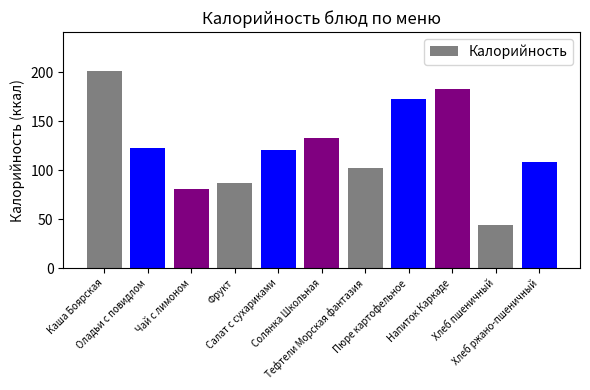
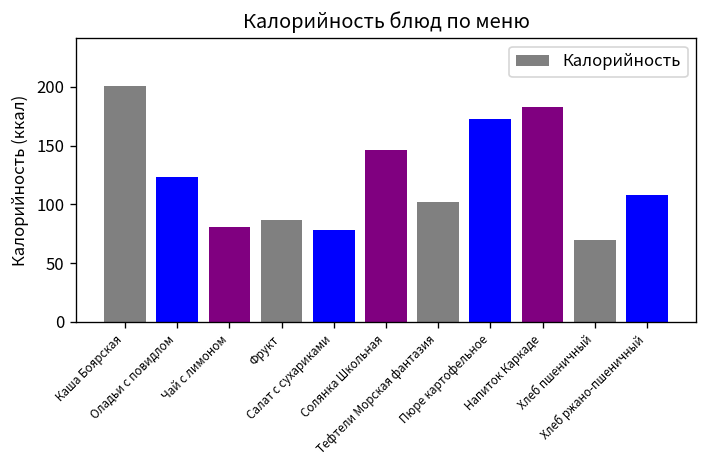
  {
    "Каша Боярская": 200,
    "Оладьи с повидлом": 120,
    "Чай с лимоном": 80,
    "Фрукт": 90,
-   "Салат с сухариками": 120,
-   "Солянка Школьная": 130,
+   "Салат с сухариками": 80,
+   "Солянка Школьная": 150,
    "Тефтели Морская фантазия": 100,
    "Пюре картофельное": 170,
    "Напиток Каркаде": 180,
-   "Хлеб пшеничный": 40,
+   "Хлеб пшеничный": 70,
    "Хлеб ржано-пшеничный": 110
  }
